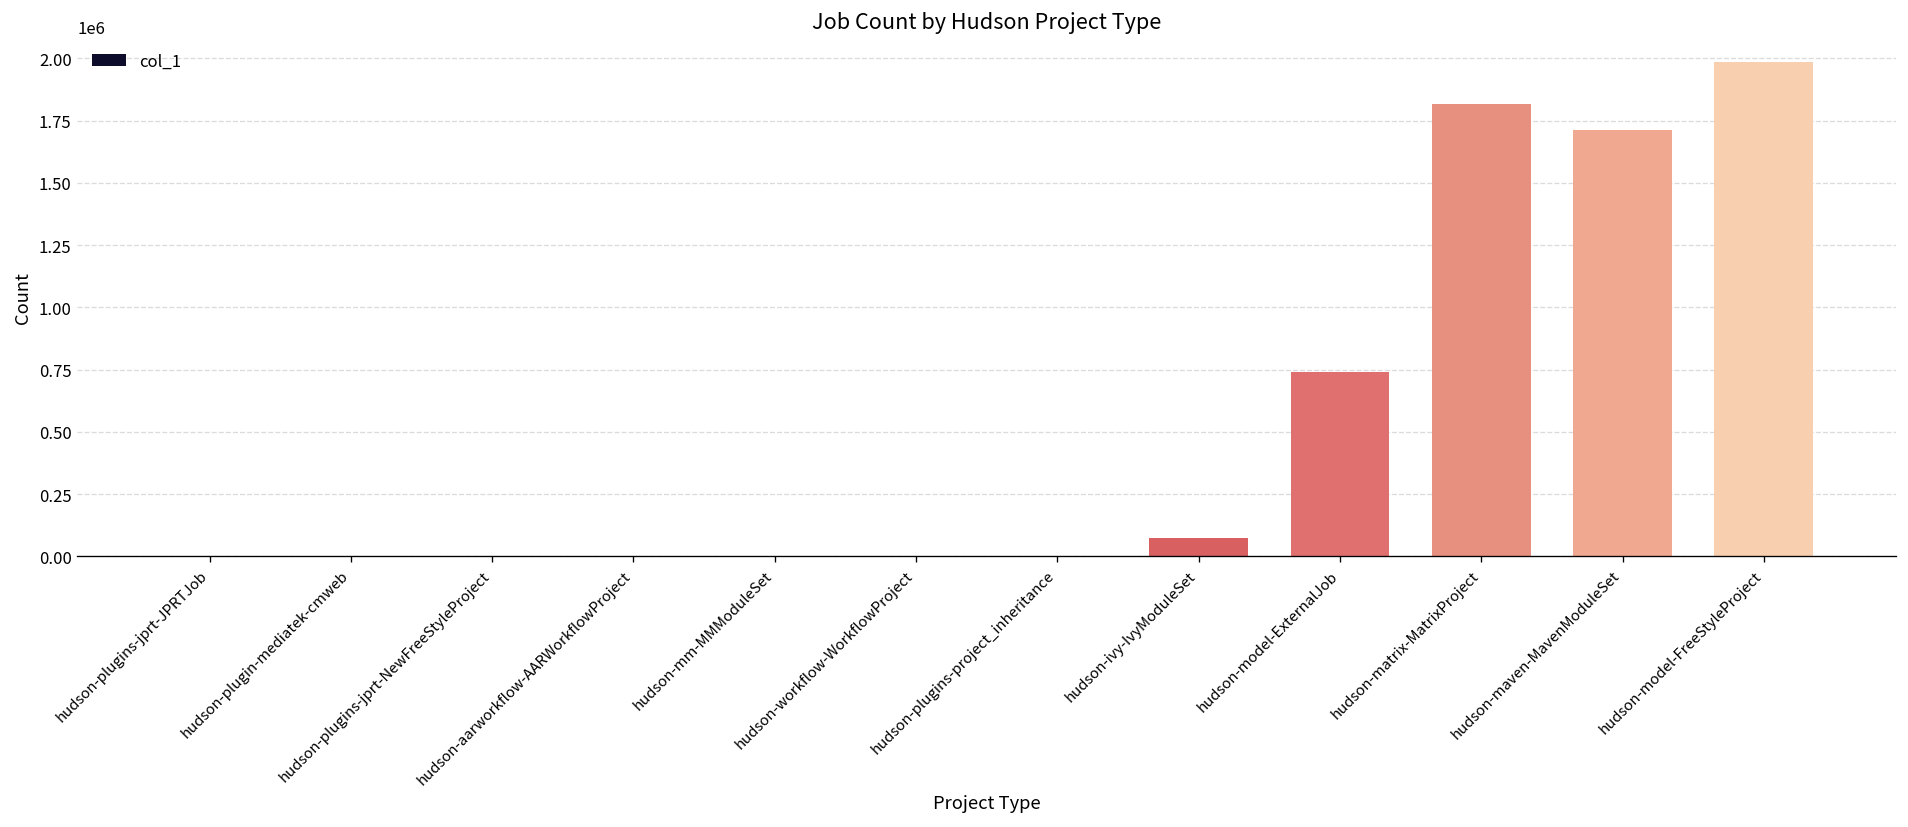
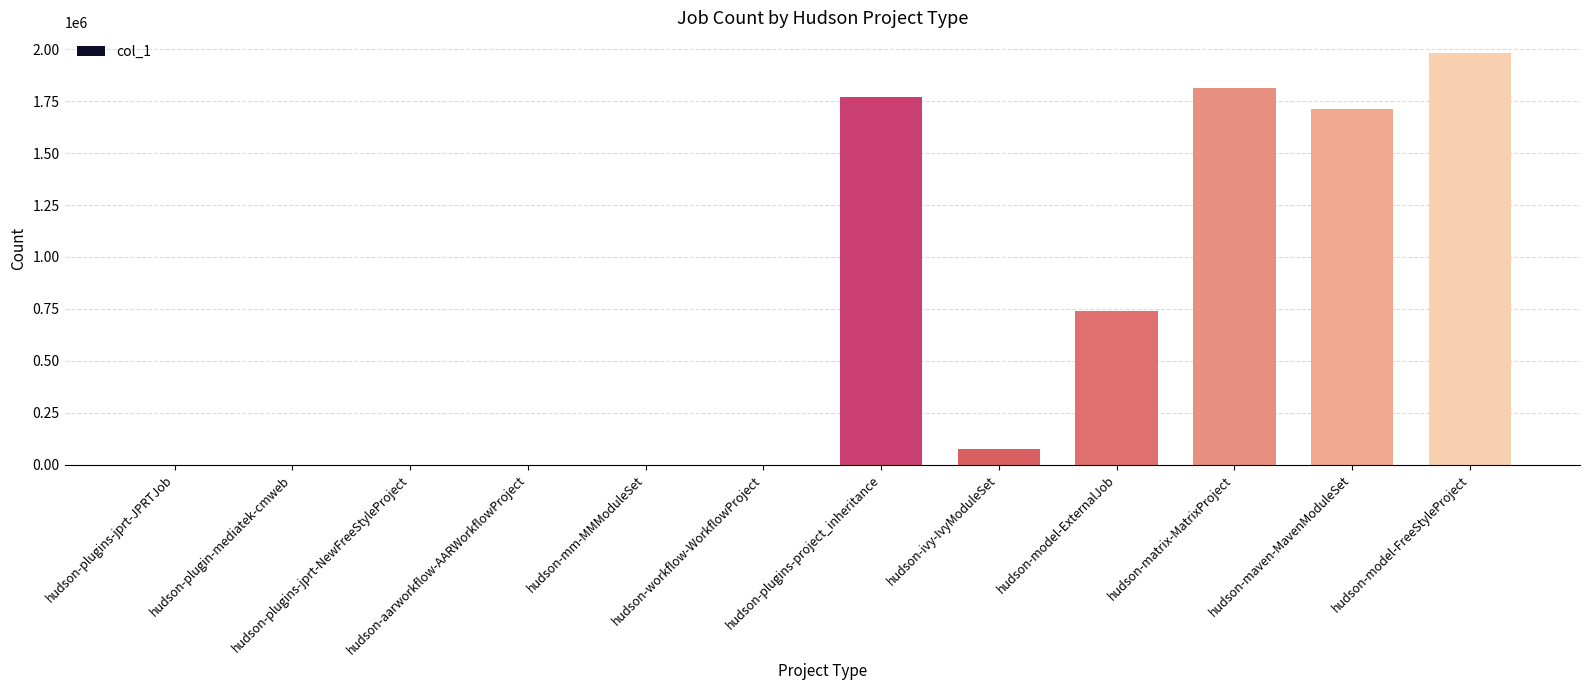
  {
-   "hudson-plugins-project_inheritance": 0,
+   "hudson-plugins-project_inheritance": 1770000,
    "hudson-ivy-IvyModuleSet": 70000,
    "hudson-model-ExternalJob": 740000,
    "hudson-matrix-MatrixProject": 1820000,
    "hudson-maven-MavenModuleSet": 1710000,
    "hudson-model-FreeStyleProject": 1980000
  }
